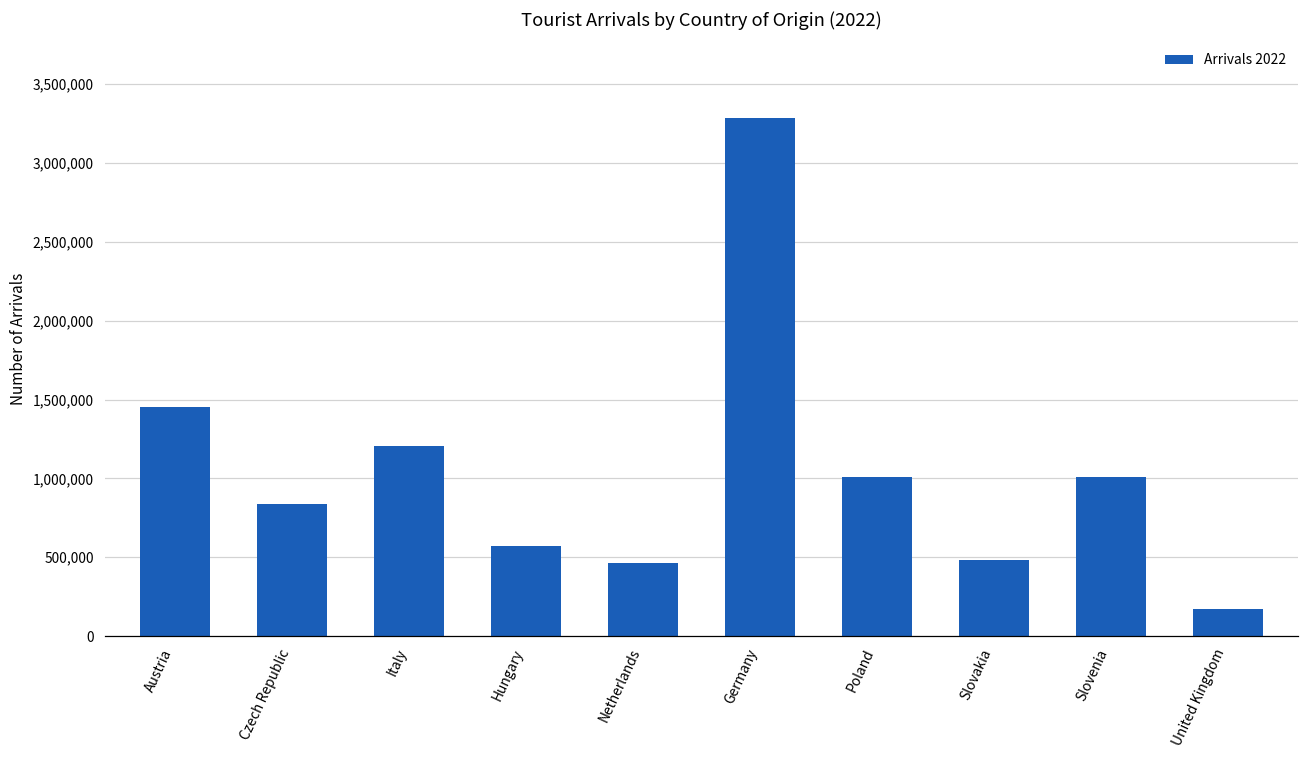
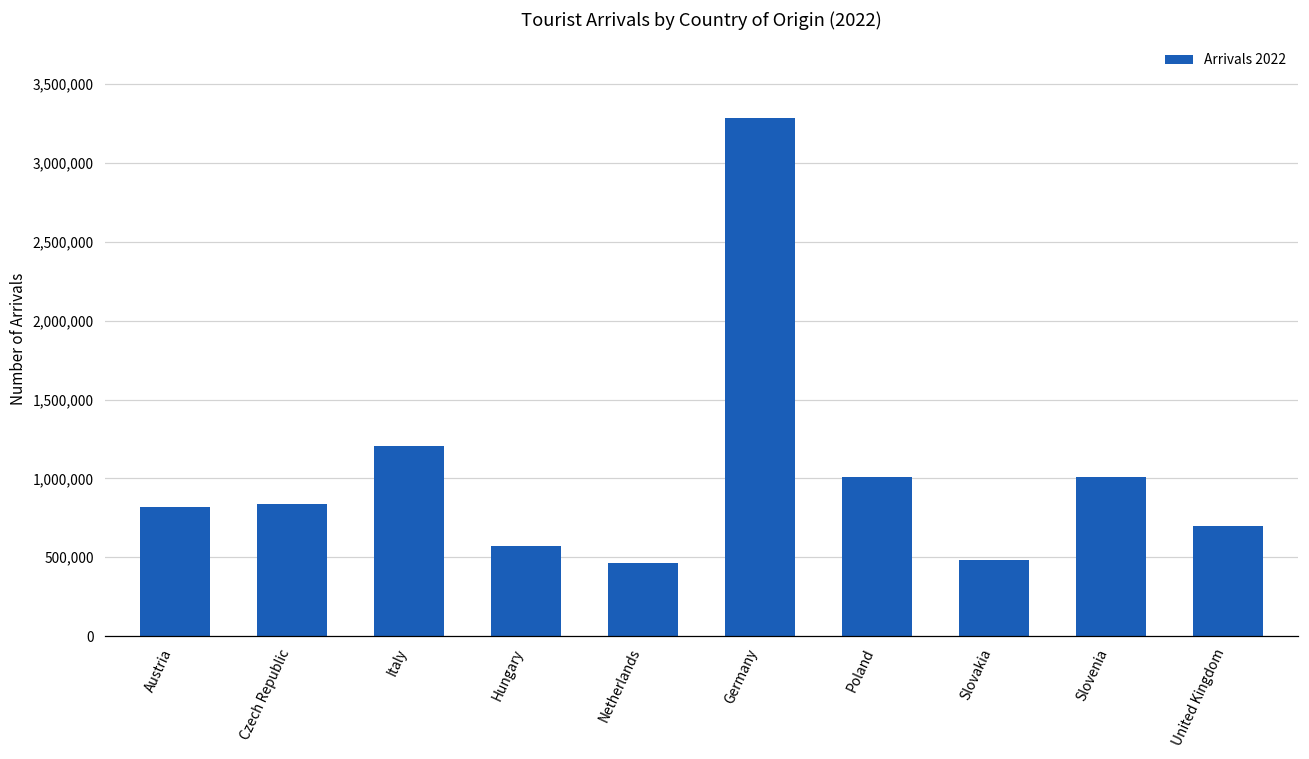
  {
-   "Austria": "1,450,000",
+   "Austria": "820,000",
    "Czech Republic": "840,000",
    "Italy": "1,200,000",
    "Hungary": "570,000",
    "Netherlands": "470,000",
    "Germany": "3,280,000",
    "Poland": "1,010,000",
    "Slovakia": "480,000",
    "Slovenia": "1,010,000",
-   "United Kingdom": "170,000"
+   "United Kingdom": "700,000"
  }
